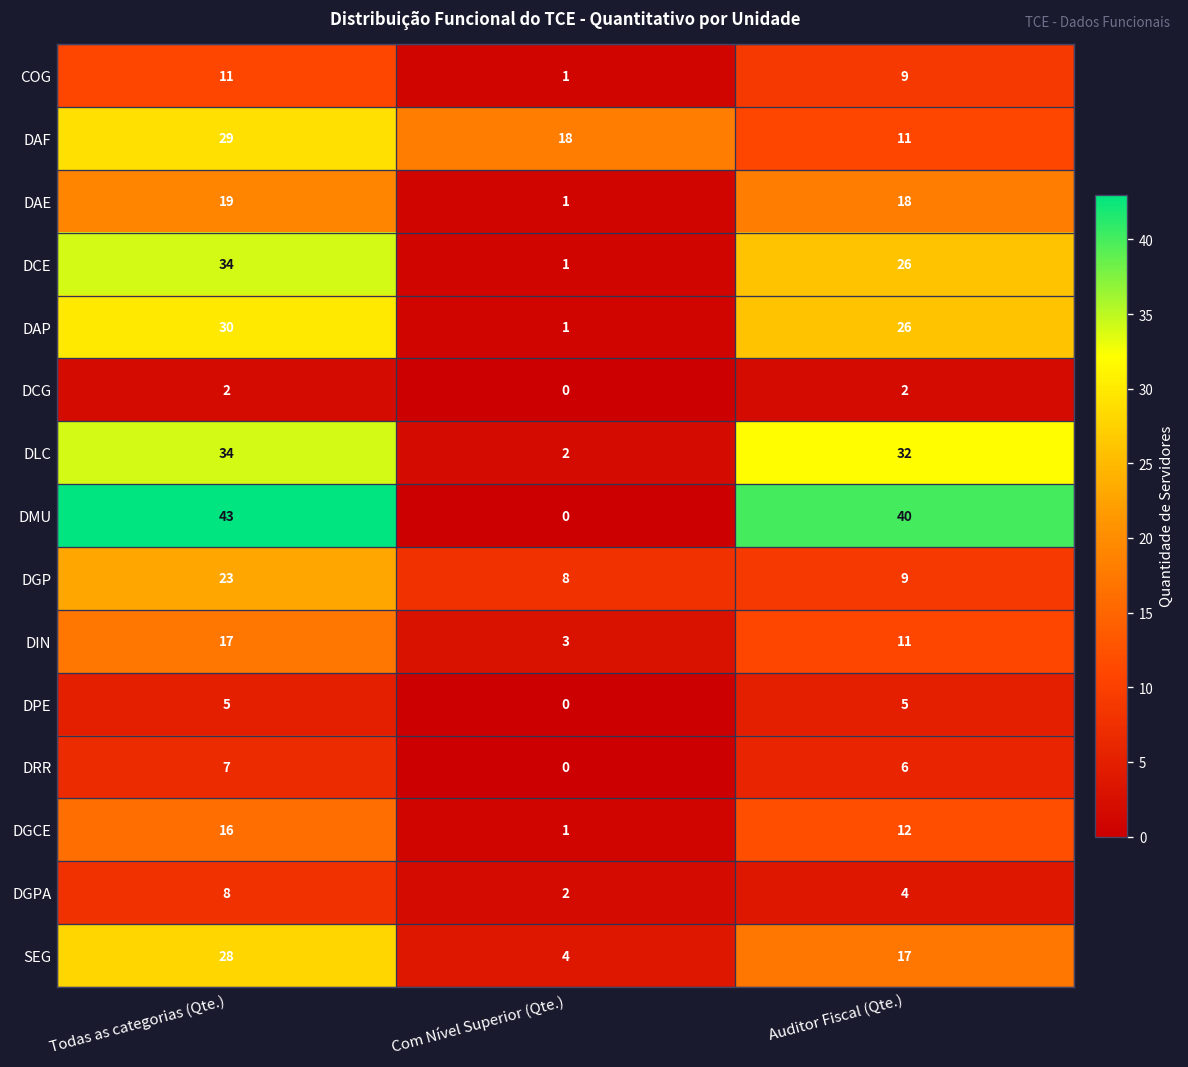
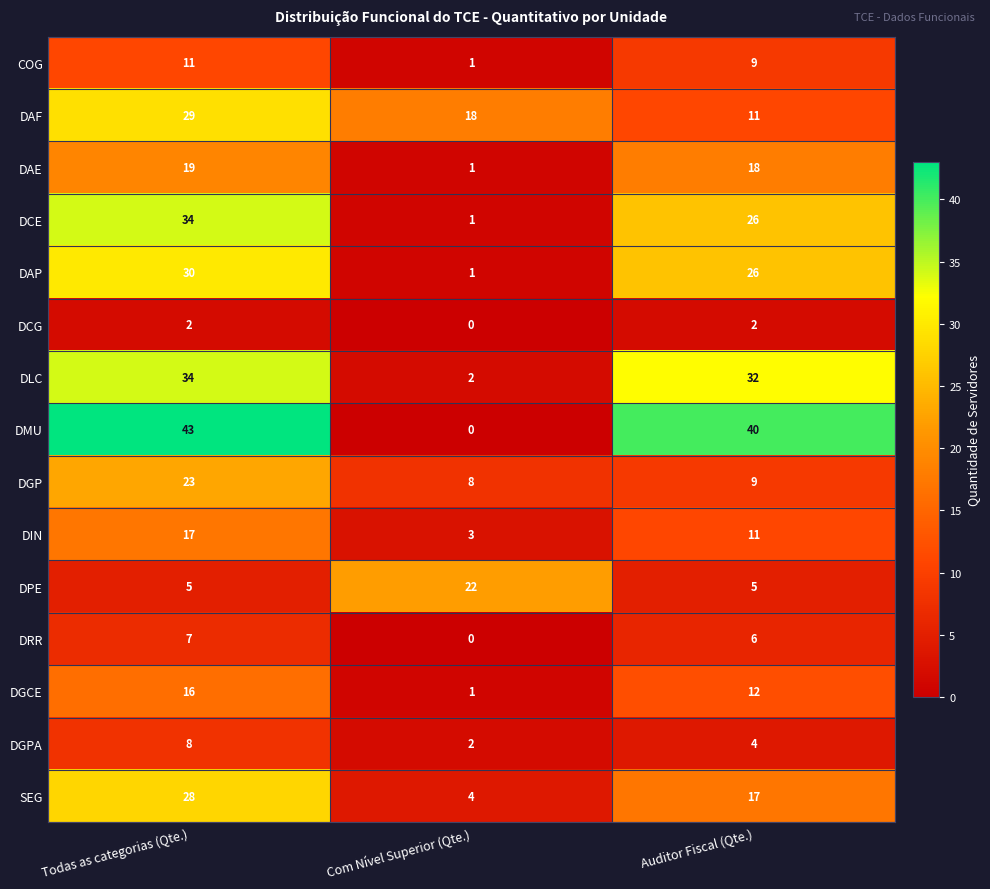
  {
    "COG": {
      "Todas as categorias (Qte.)": 11,
      "Com Nível Superior (Qte.)": 1,
      "Auditor Fiscal (Qte.)": 9
    },
    "DAF": {
      "Todas as categorias (Qte.)": 29,
      "Com Nível Superior (Qte.)": 18,
      "Auditor Fiscal (Qte.)": 11
    },
    "DAE": {
      "Todas as categorias (Qte.)": 19,
      "Com Nível Superior (Qte.)": 1,
      "Auditor Fiscal (Qte.)": 18
    },
    "DCE": {
      "Todas as categorias (Qte.)": 34,
      "Com Nível Superior (Qte.)": 1,
      "Auditor Fiscal (Qte.)": 26
    },
    "DAP": {
      "Todas as categorias (Qte.)": 30,
      "Com Nível Superior (Qte.)": 1,
      "Auditor Fiscal (Qte.)": 26
    },
    "DCG": {
      "Todas as categorias (Qte.)": 2,
      "Com Nível Superior (Qte.)": 0,
      "Auditor Fiscal (Qte.)": 2
    },
    "DLC": {
      "Todas as categorias (Qte.)": 34,
      "Com Nível Superior (Qte.)": 2,
      "Auditor Fiscal (Qte.)": 32
    },
    "DMU": {
      "Todas as categorias (Qte.)": 43,
      "Com Nível Superior (Qte.)": 0,
      "Auditor Fiscal (Qte.)": 40
    },
    "DGP": {
      "Todas as categorias (Qte.)": 23,
      "Com Nível Superior (Qte.)": 8,
      "Auditor Fiscal (Qte.)": 9
    },
    "DIN": {
      "Todas as categorias (Qte.)": 17,
      "Com Nível Superior (Qte.)": 3,
      "Auditor Fiscal (Qte.)": 11
    },
    "DPE": {
      "Todas as categorias (Qte.)": 5,
-     "Com Nível Superior (Qte.)": 0,
+     "Com Nível Superior (Qte.)": 22,
      "Auditor Fiscal (Qte.)": 5
    },
    "DRR": {
      "Todas as categorias (Qte.)": 7,
      "Com Nível Superior (Qte.)": 0,
      "Auditor Fiscal (Qte.)": 6
    },
    "DGCE": {
      "Todas as categorias (Qte.)": 16,
      "Com Nível Superior (Qte.)": 1,
      "Auditor Fiscal (Qte.)": 12
    },
    "DGPA": {
      "Todas as categorias (Qte.)": 8,
      "Com Nível Superior (Qte.)": 2,
      "Auditor Fiscal (Qte.)": 4
    },
    "SEG": {
      "Todas as categorias (Qte.)": 28,
      "Com Nível Superior (Qte.)": 4,
      "Auditor Fiscal (Qte.)": 17
    }
  }
